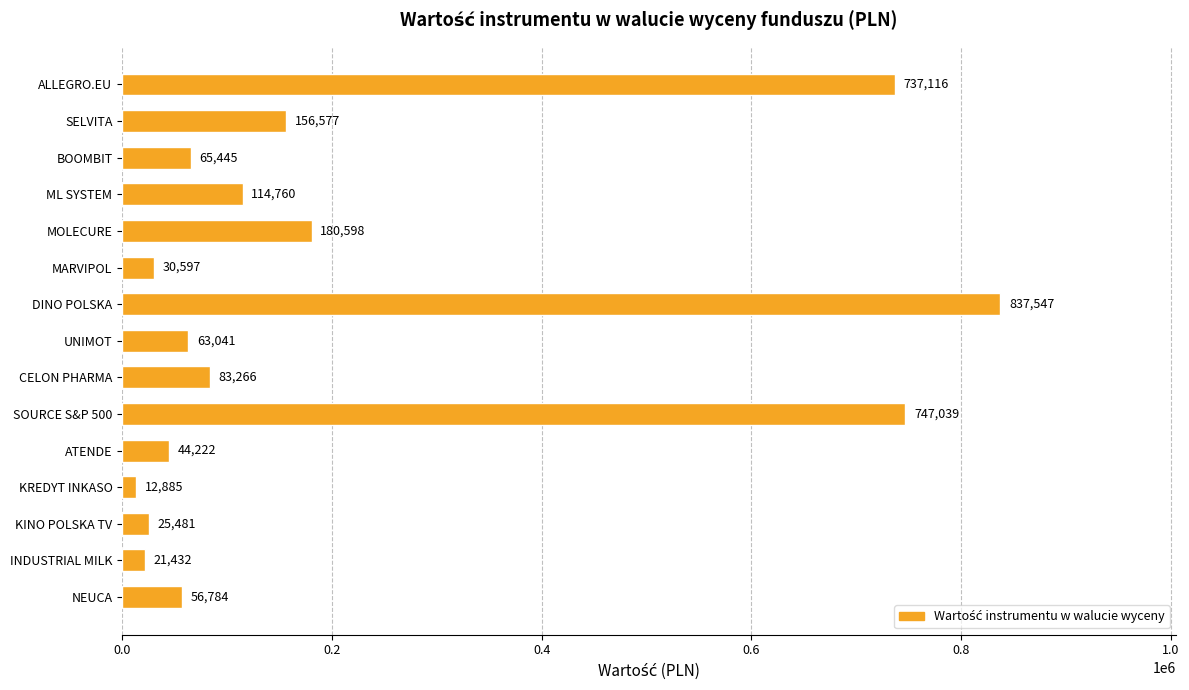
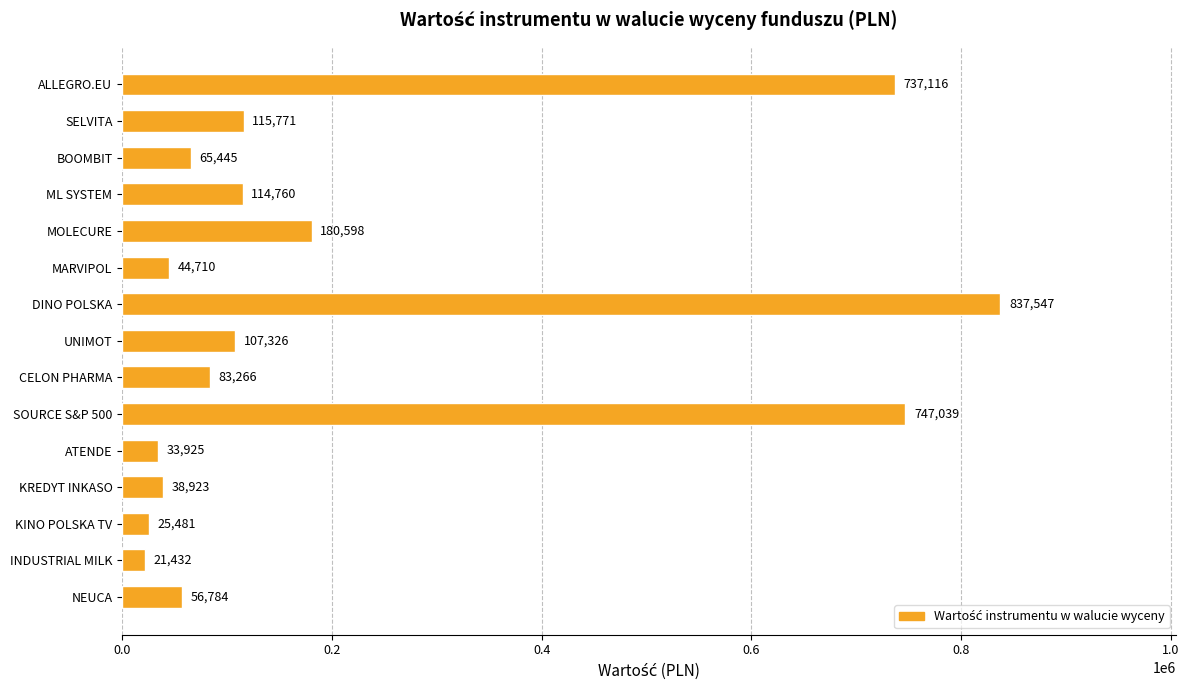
  {
    "ALLEGRO.EU": "737,116",
-   "SELVITA": "156,577",
+   "SELVITA": "115,771",
    "BOOMBIT": "65,445",
    "ML SYSTEM": "114,760",
    "MOLECURE": "180,598",
-   "MARVIPOL": "30,597",
+   "MARVIPOL": "44,710",
    "DINO POLSKA": "837,547",
-   "UNIMOT": "63,041",
+   "UNIMOT": "107,326",
    "CELON PHARMA": "83,266",
    "SOURCE S&P 500": "747,039",
-   "ATENDE": "44,222",
-   "KREDYT INKASO": "12,885",
+   "ATENDE": "33,925",
+   "KREDYT INKASO": "38,923",
    "KINO POLSKA TV": "25,481",
    "INDUSTRIAL MILK": "21,432",
    "NEUCA": "56,784"
  }
